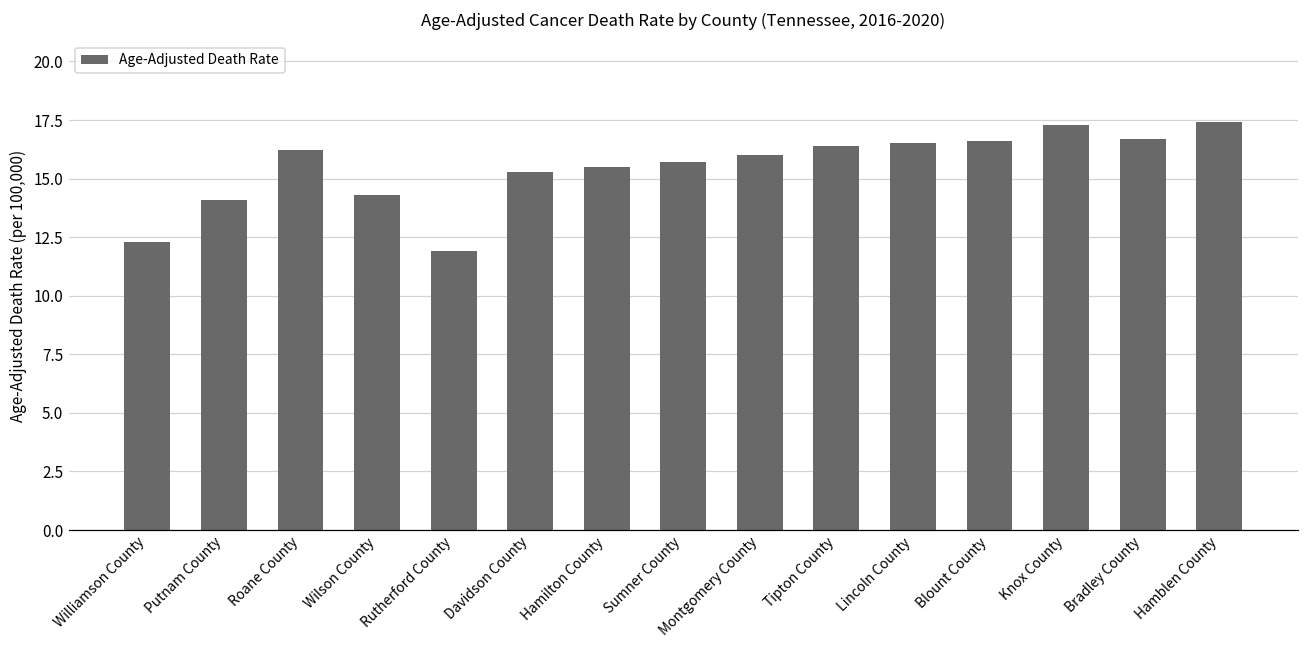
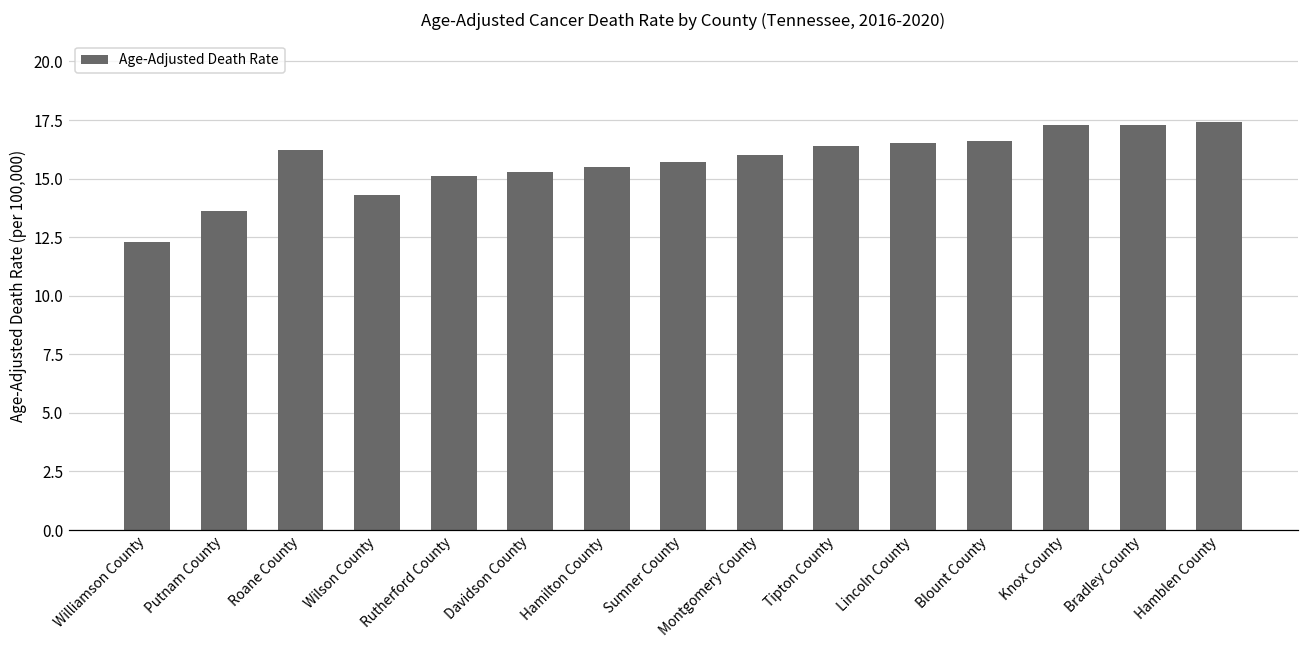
  {
    "Williamson County": 12.3,
-   "Putnam County": 14.1,
+   "Putnam County": 13.6,
    "Roane County": 16.2,
    "Wilson County": 14.3,
-   "Rutherford County": 11.9,
+   "Rutherford County": 15.1,
    "Davidson County": 15.3,
    "Hamilton County": 15.5,
    "Sumner County": 15.7,
    "Montgomery County": 16.0,
    "Tipton County": 16.4,
    "Lincoln County": 16.5,
    "Blount County": 16.6,
    "Knox County": 17.3,
-   "Bradley County": 16.7,
+   "Bradley County": 17.3,
    "Hamblen County": 17.4
  }
